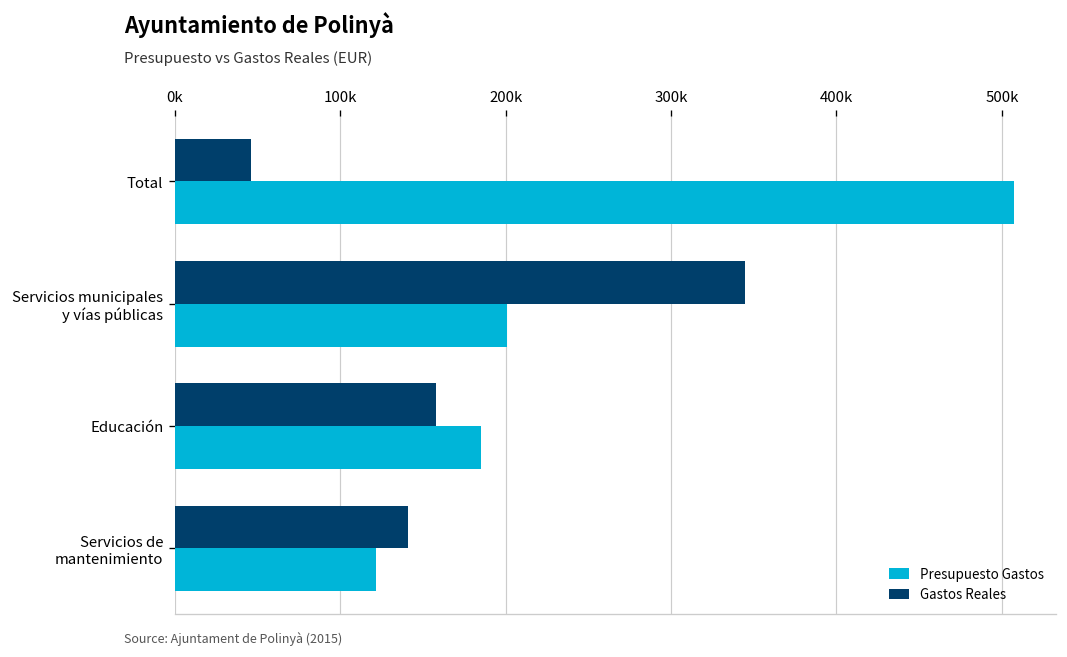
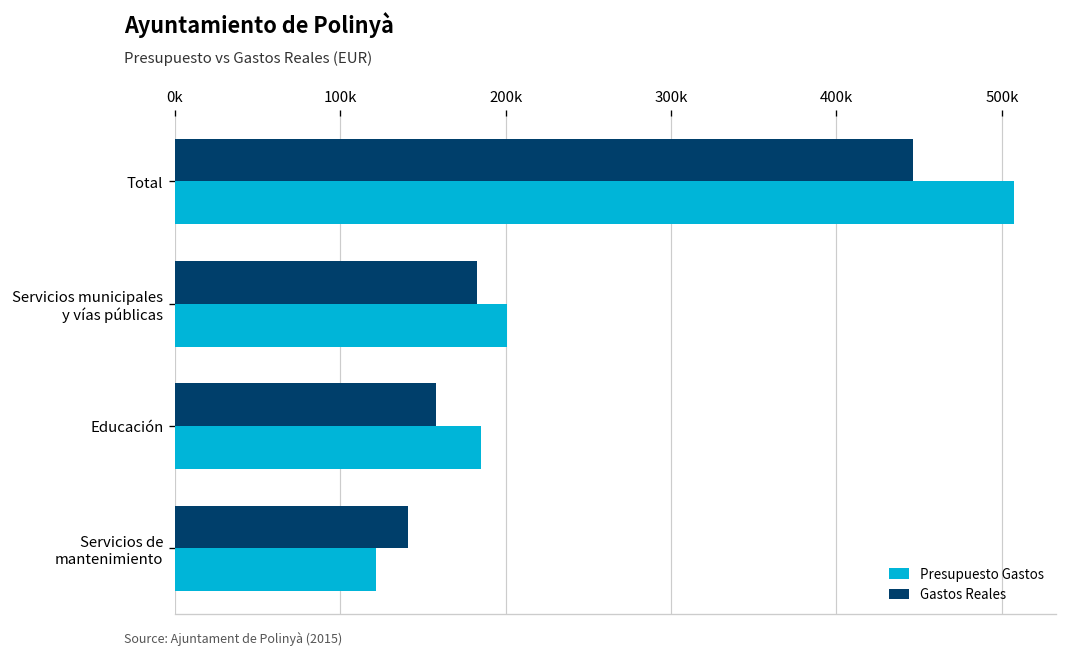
  {
    "Presupuesto Gastos": {
      "Total": 507000,
      "Servicios municipales y vías públicas": 201000,
      "Educación": 185000,
      "Servicios de mantenimiento": 121000
    },
    "Gastos Reales": {
-     "Total": 46000,
-     "Servicios municipales y vías públicas": 345000,
+     "Total": 447000,
+     "Servicios municipales y vías públicas": 183000,
      "Educación": 158000,
      "Servicios de mantenimiento": 141000
    }
  }
